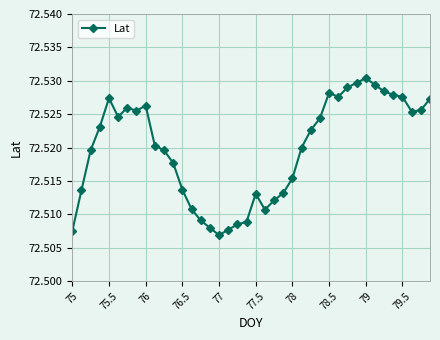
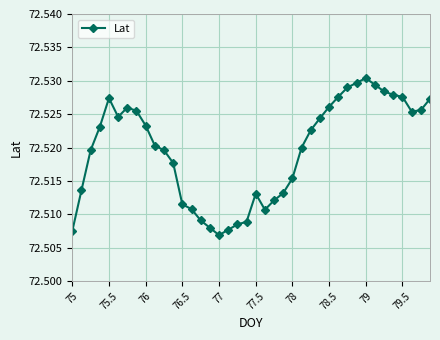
  {
    "75": 72.508,
    "75.5": 72.527,
-   "76": 72.526,
-   "76.5": 72.514,
+   "76": 72.523,
+   "76.5": 72.512,
    "77": 72.507,
    "77.5": 72.513,
    "78": 72.515,
-   "78.5": 72.528,
+   "78.5": 72.526,
    "79": 72.530,
    "79.5": 72.528
  }
